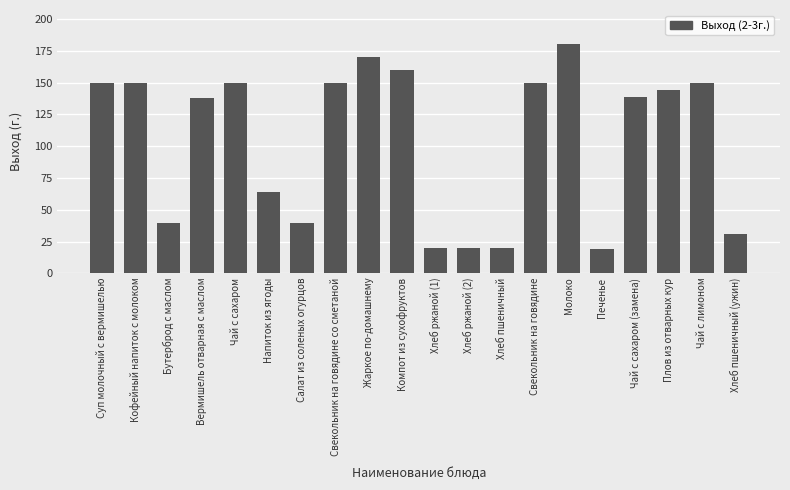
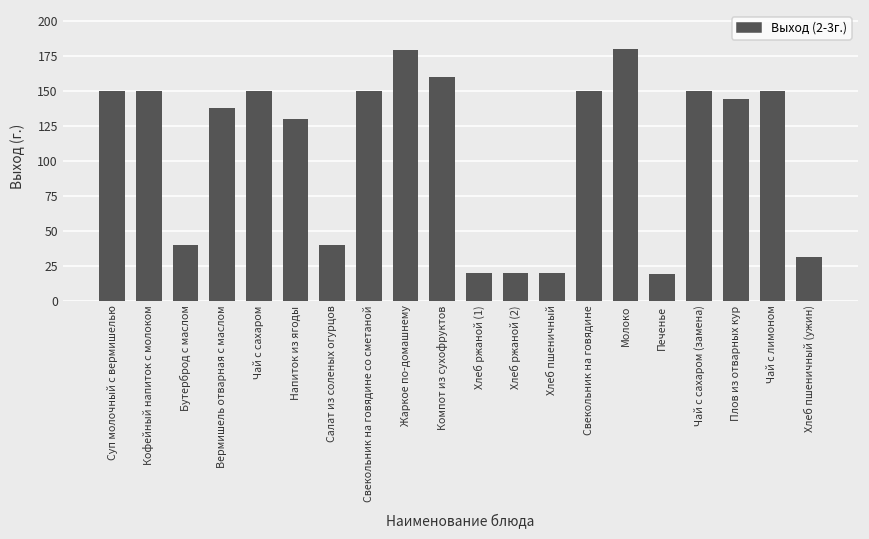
  {
    "Суп молочный с вермишелью": 150,
    "Кофейный напиток с молоком": 150,
    "Бутерброд с маслом": 40,
    "Вермишель отварная с маслом": 138,
    "Чай с сахаром": 150,
-   "Напиток из ягоды": 64,
+   "Напиток из ягоды": 130,
    "Салат из соленых огурцов": 40,
    "Свекольник на говядине со сметаной": 150,
-   "Жаркое по-домашнему": 170,
+   "Жаркое по-домашнему": 179,
    "Компот из сухофруктов": 160,
    "Хлеб ржаной (1)": 20,
    "Хлеб ржаной (2)": 20,
    "Хлеб пшеничный": 20,
    "Свекольник на говядине": 150,
    "Молоко": 180,
    "Печенье": 19,
-   "Чай с сахаром (замена)": 139,
+   "Чай с сахаром (замена)": 150,
    "Плов из отварных кур": 144,
    "Чай с лимоном": 150,
    "Хлеб пшеничный (ужин)": 31
  }
